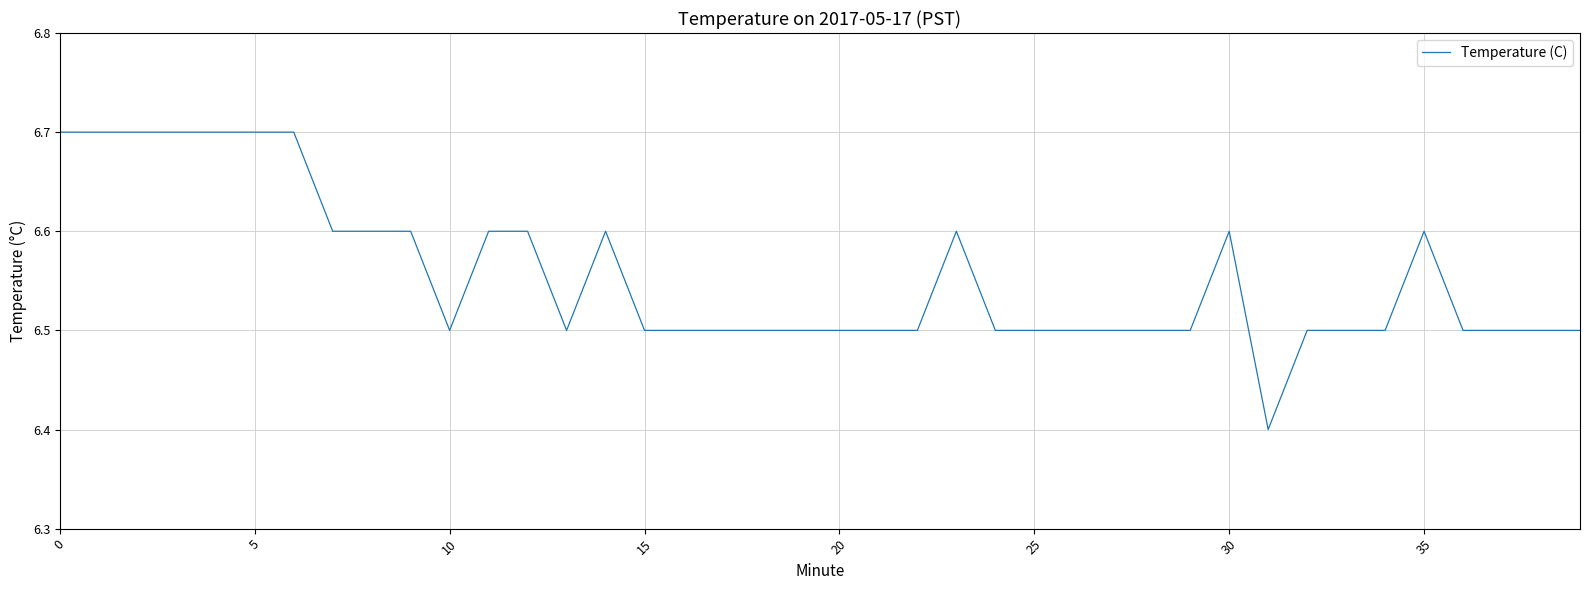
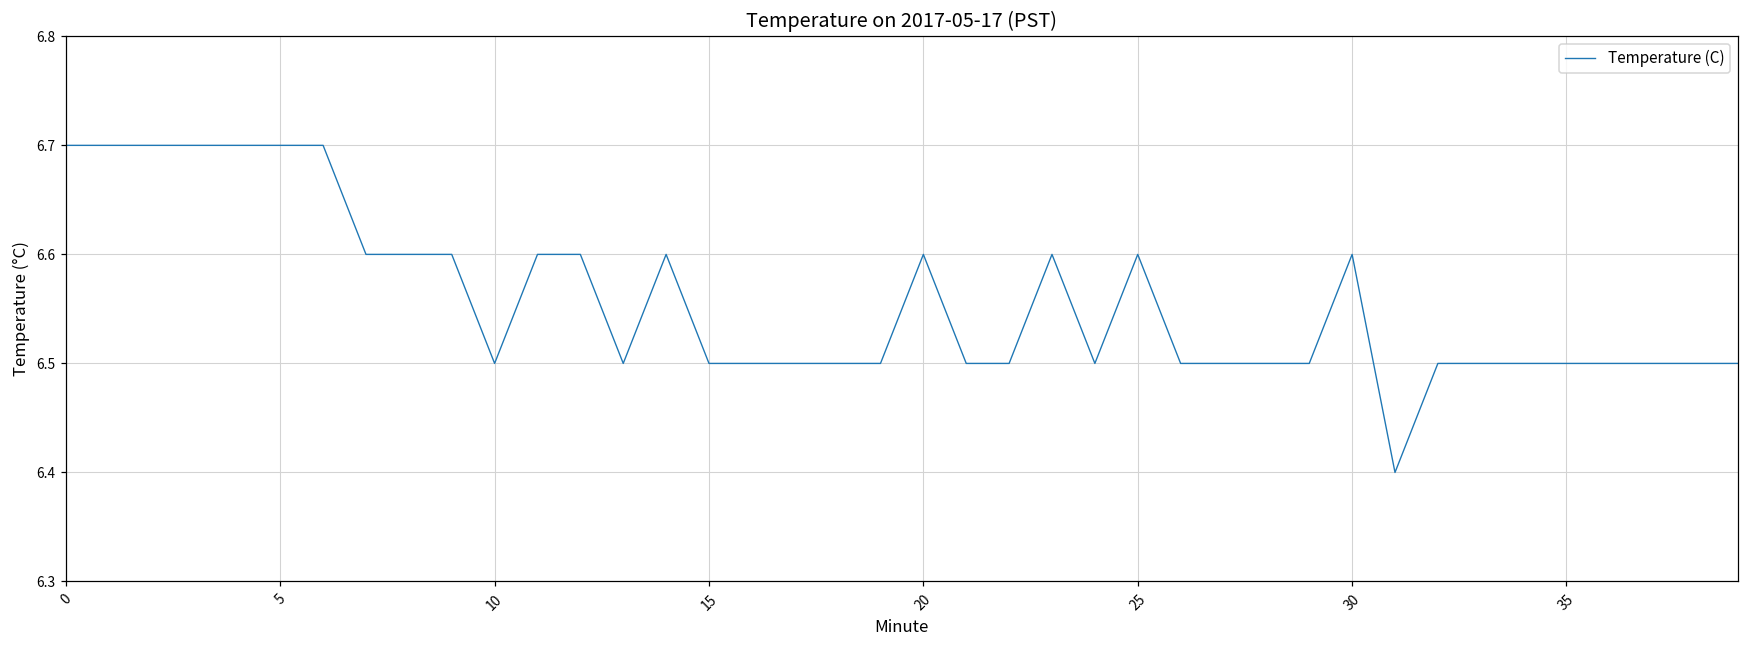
  {
    "0": 6.7,
    "5": 6.7,
    "10": 6.5,
    "15": 6.5,
-   "20": 6.5,
-   "25": 6.5,
+   "20": 6.6,
+   "25": 6.6,
    "30": 6.6,
-   "35": 6.6
+   "35": 6.5
  }
